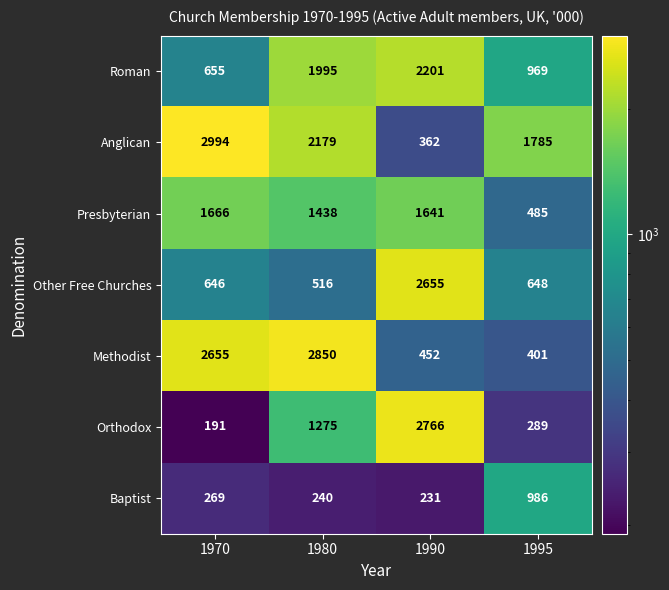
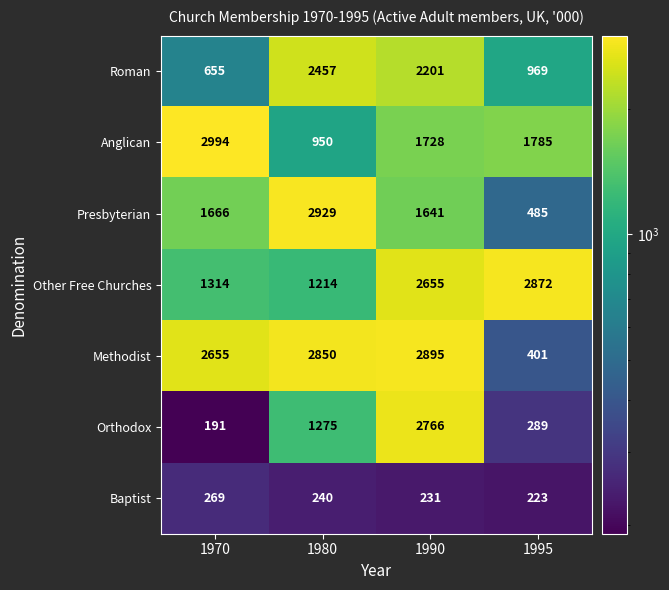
  {
    "Roman": {
      "1970": 655,
-     "1980": 1995,
+     "1980": 2457,
      "1990": 2201,
      "1995": 969
    },
    "Anglican": {
      "1970": 2994,
-     "1980": 2179,
-     "1990": 362,
+     "1980": 950,
+     "1990": 1728,
      "1995": 1785
    },
    "Presbyterian": {
      "1970": 1666,
-     "1980": 1438,
+     "1980": 2929,
      "1990": 1641,
      "1995": 485
    },
    "Other Free Churches": {
-     "1970": 646,
-     "1980": 516,
+     "1970": 1314,
+     "1980": 1214,
      "1990": 2655,
-     "1995": 648
+     "1995": 2872
    },
    "Methodist": {
      "1970": 2655,
      "1980": 2850,
-     "1990": 452,
+     "1990": 2895,
      "1995": 401
    },
    "Orthodox": {
      "1970": 191,
      "1980": 1275,
      "1990": 2766,
      "1995": 289
    },
    "Baptist": {
      "1970": 269,
      "1980": 240,
      "1990": 231,
-     "1995": 986
+     "1995": 223
    }
  }
